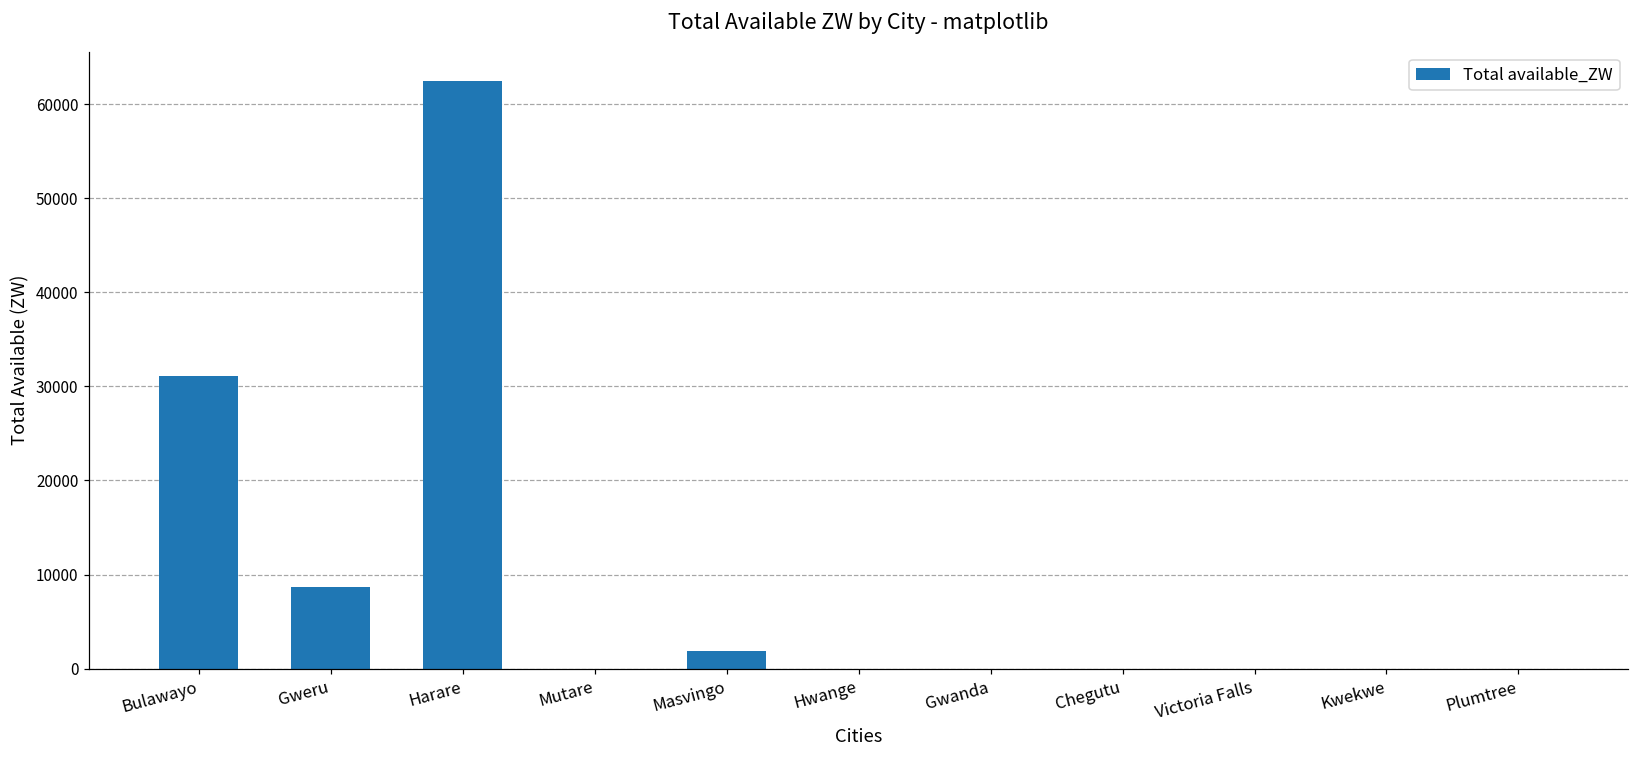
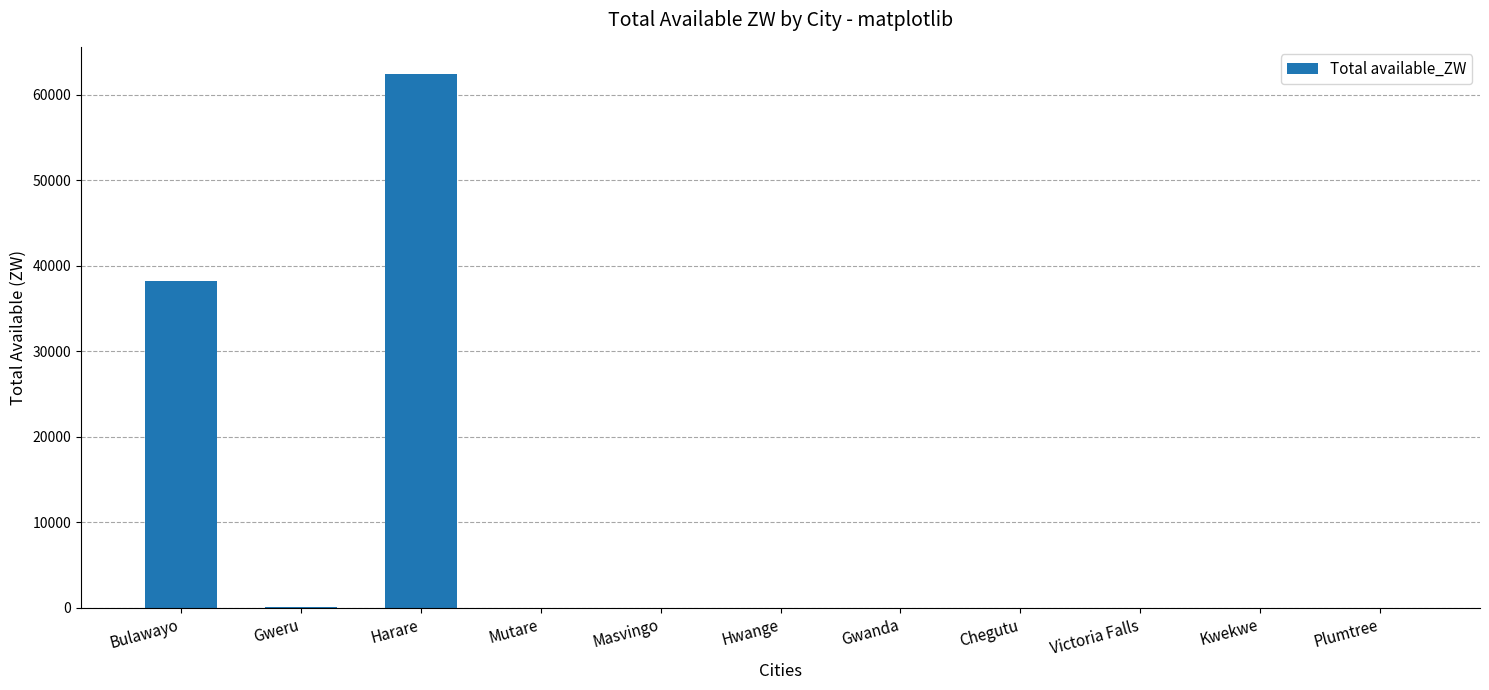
  {
-   "Bulawayo": 31000,
-   "Gweru": 9000,
+   "Bulawayo": 38000,
+   "Gweru": 0,
    "Harare": 62000,
    "Mutare": 0,
-   "Masvingo": 2000,
+   "Masvingo": 0,
    "Hwange": 0,
    "Gwanda": 0,
    "Chegutu": 0,
    "Victoria Falls": 0,
    "Kwekwe": 0,
    "Plumtree": 0
  }
